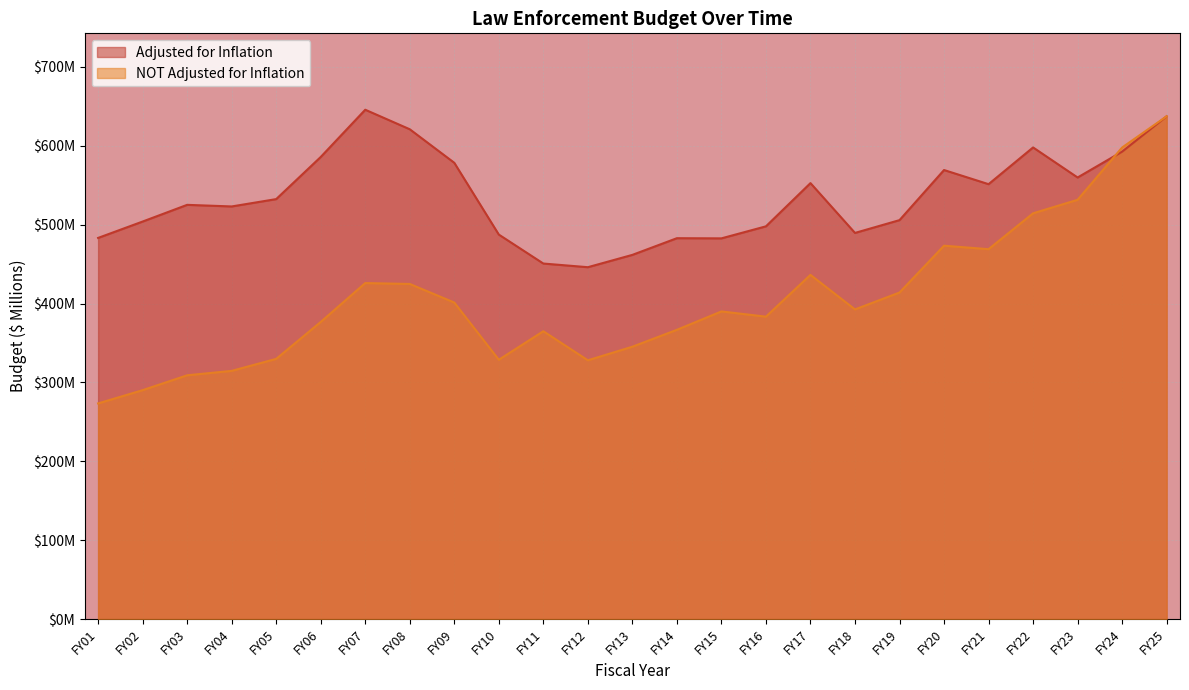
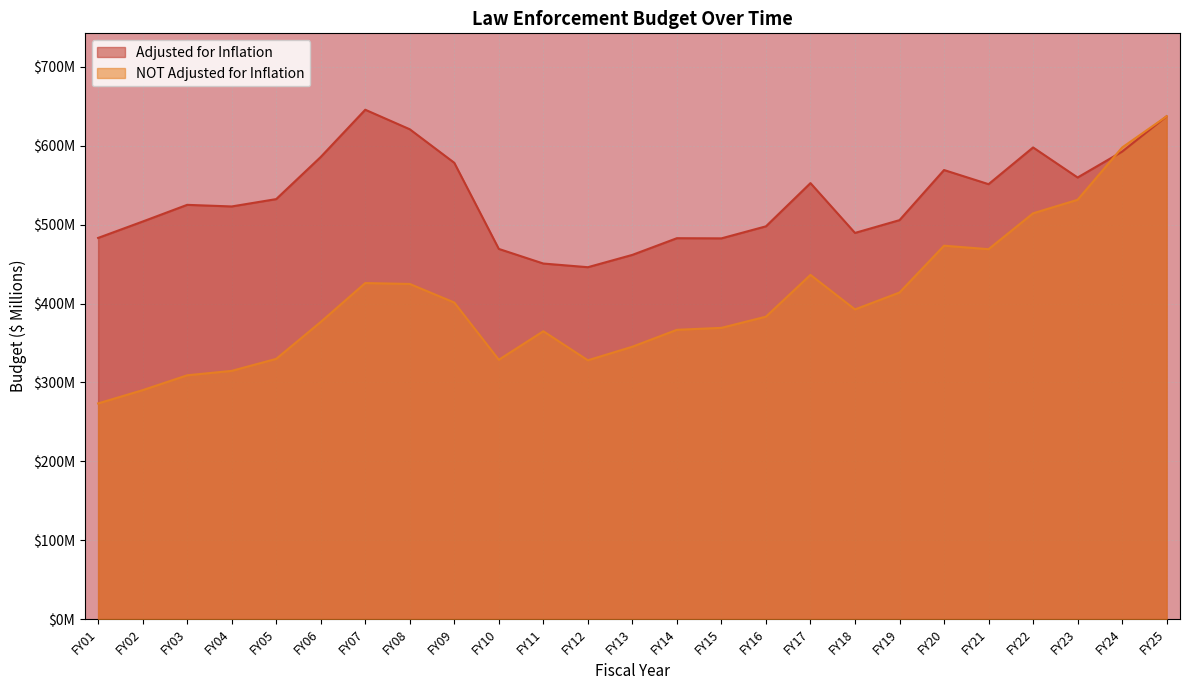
  {
    "Adjusted for Inflation": {
      "FY01": "$480000000",
      "FY02": "$500000000",
      "FY03": "$530000000",
      "FY04": "$520000000",
      "FY05": "$530000000",
      "FY06": "$590000000",
      "FY07": "$650000000",
      "FY08": "$620000000",
      "FY09": "$580000000",
-     "FY10": "$490000000",
+     "FY10": "$470000000",
      "FY11": "$450000000",
      "FY12": "$450000000",
      "FY13": "$460000000",
      "FY14": "$480000000",
      "FY15": "$480000000",
      "FY16": "$500000000",
      "FY17": "$550000000",
      "FY18": "$490000000",
      "FY19": "$510000000",
      "FY20": "$570000000",
      "FY21": "$550000000",
      "FY22": "$600000000",
      "FY23": "$560000000",
      "FY24": "$590000000"
    },
    "NOT Adjusted for Inflation": {
      "FY01": "$270000000",
      "FY02": "$290000000",
      "FY03": "$310000000",
      "FY04": "$310000000",
      "FY05": "$330000000",
      "FY06": "$380000000",
      "FY07": "$430000000",
      "FY08": "$420000000",
      "FY09": "$400000000",
      "FY10": "$330000000",
      "FY11": "$360000000",
      "FY12": "$330000000",
      "FY13": "$350000000",
      "FY14": "$370000000",
-     "FY15": "$390000000",
+     "FY15": "$370000000",
      "FY16": "$380000000",
      "FY17": "$440000000",
      "FY18": "$390000000",
      "FY19": "$410000000",
      "FY20": "$470000000",
      "FY21": "$470000000",
      "FY22": "$510000000",
      "FY23": "$530000000",
      "FY24": "$600000000"
    }
  }
